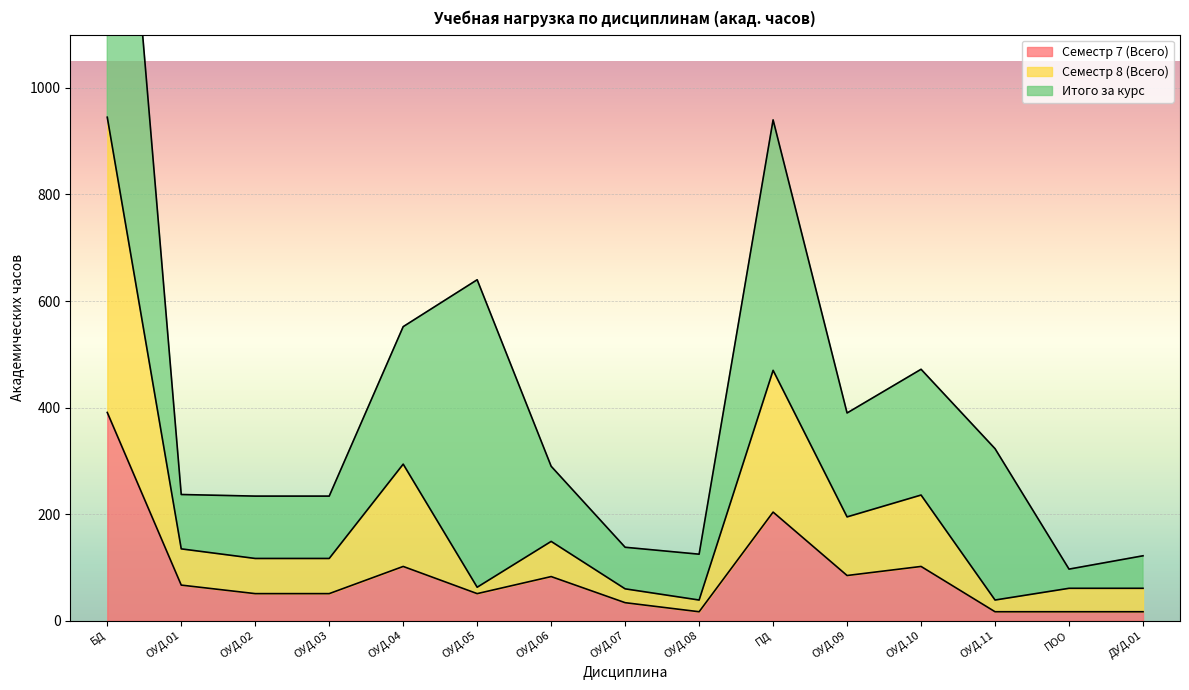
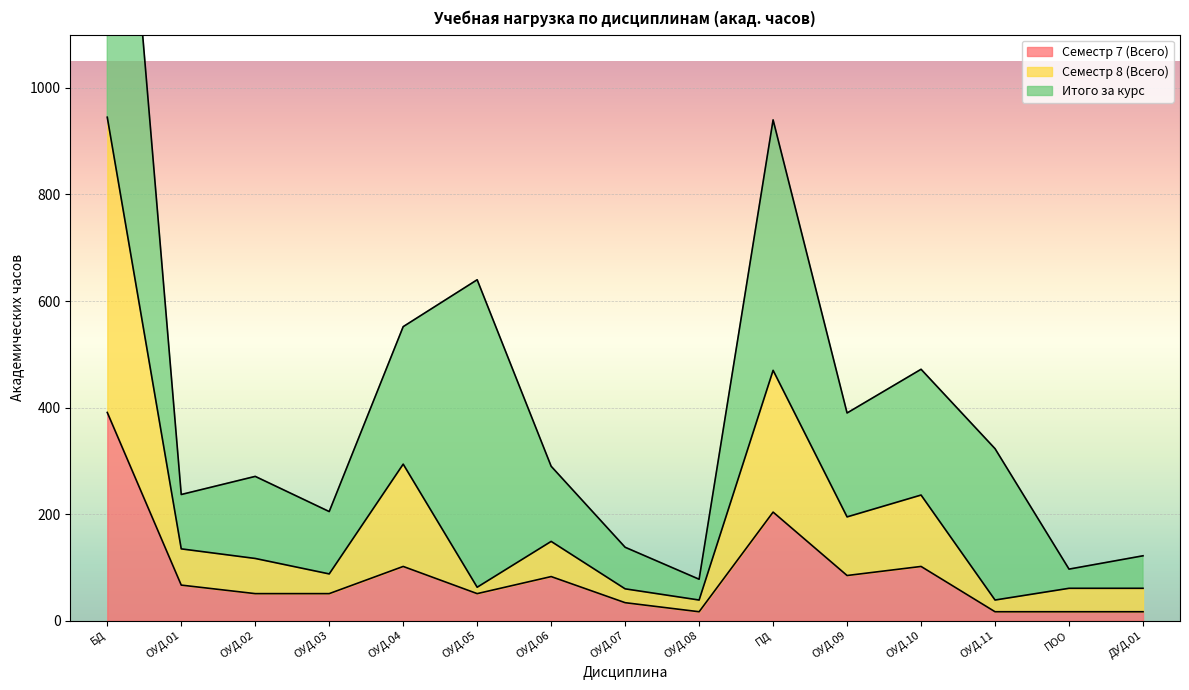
  {
    "Семестр 7 (Всего)": {
      "БД": 390,
      "ОУД.01": 70,
      "ОУД.02": 50,
      "ОУД.03": 50,
      "ОУД.04": 100,
      "ОУД.05": 50,
      "ОУД.06": 80,
      "ОУД.07": 30,
      "ОУД.08": 20,
      "ПД": 200,
      "ОУД.09": 90,
      "ОУД.10": 100,
      "ОУД.11": 20,
      "ПОО": 20,
      "ДУД.01": 20
    },
    "Семестр 8 (Всего)": {
      "БД": 550,
      "ОУД.01": 70,
      "ОУД.02": 70,
-     "ОУД.03": 70,
+     "ОУД.03": 40,
      "ОУД.04": 190,
      "ОУД.05": 10,
      "ОУД.06": 70,
      "ОУД.07": 30,
      "ОУД.08": 20,
      "ПД": 270,
      "ОУД.09": 110,
      "ОУД.10": 130,
      "ОУД.11": 20,
      "ПОО": 40,
      "ДУД.01": 40
    },
    "Итого за курс": {
      "ОУД.01": 100,
-     "ОУД.02": 120,
+     "ОУД.02": 150,
      "ОУД.03": 120,
      "ОУД.04": 260,
      "ОУД.05": 580,
      "ОУД.06": 140,
      "ОУД.07": 80,
-     "ОУД.08": 90,
+     "ОУД.08": 40,
      "ПД": 470,
      "ОУД.09": 200,
      "ОУД.10": 240,
      "ОУД.11": 280,
      "ПОО": 40,
      "ДУД.01": 60
    }
  }
